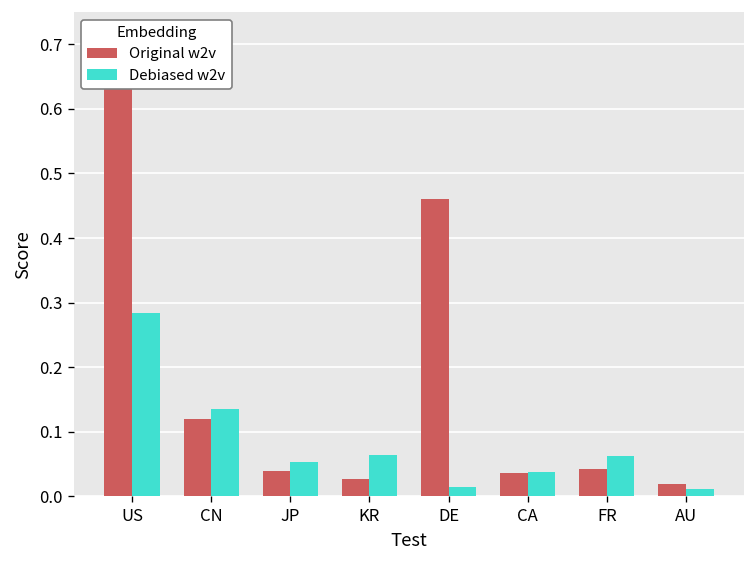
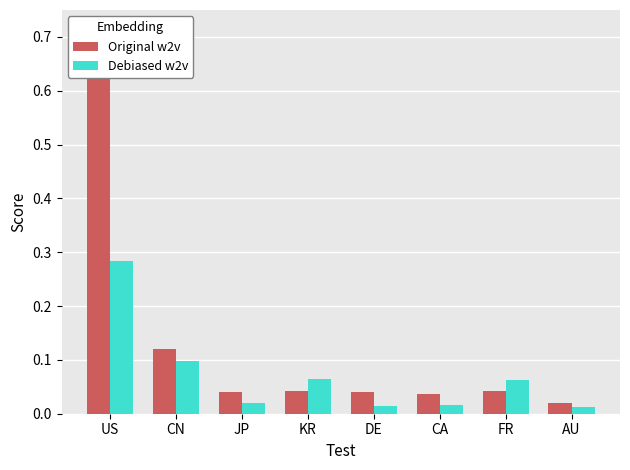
  {
    "Original w2v": {
      "CN": 0.12,
      "JP": 0.04,
-     "KR": 0.03,
-     "DE": 0.46,
+     "KR": 0.04,
+     "DE": 0.04,
      "CA": 0.04,
      "FR": 0.04,
      "AU": 0.02
    },
    "Debiased w2v": {
      "US": 0.28,
-     "CN": 0.14,
-     "JP": 0.05,
+     "CN": 0.10,
+     "JP": 0.02,
      "KR": 0.06,
      "DE": 0.01,
-     "CA": 0.04,
+     "CA": 0.02,
      "FR": 0.06,
      "AU": 0.01
    }
  }
